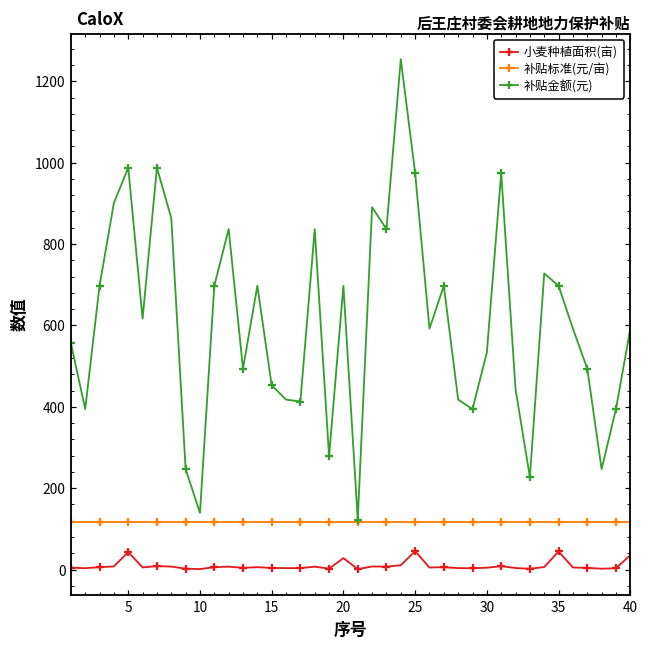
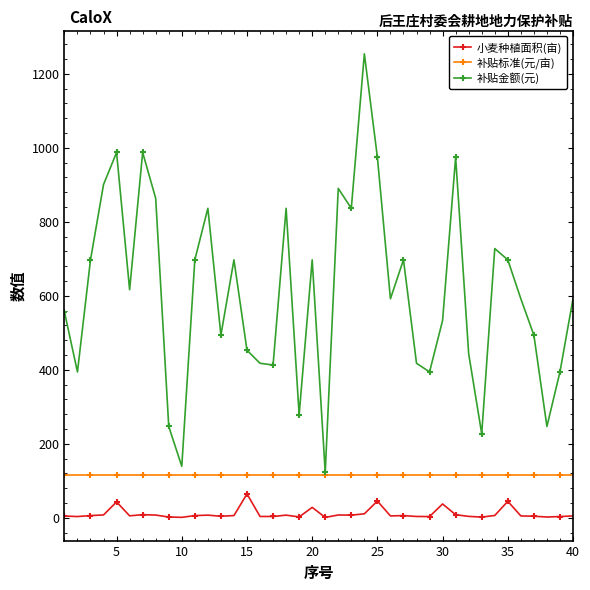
  {
    "小麦种植面积(亩)": {
      "5": 40,
      "10": 0,
-     "15": 0,
+     "15": 60,
      "20": 30,
      "25": 50,
-     "30": 0,
+     "30": 40,
      "35": 40,
-     "40": 40
+     "40": 10
    },
    "补贴标准(元/亩)": {
      "5": 120,
      "10": 120,
      "15": 120,
      "20": 120,
      "25": 120,
      "30": 120,
      "35": 120,
      "40": 120
    },
    "补贴金额(元)": {
      "5": 990,
      "10": 140,
      "15": 450,
      "20": 700,
      "25": 970,
      "30": 530,
      "35": 700,
      "40": 590
    }
  }
